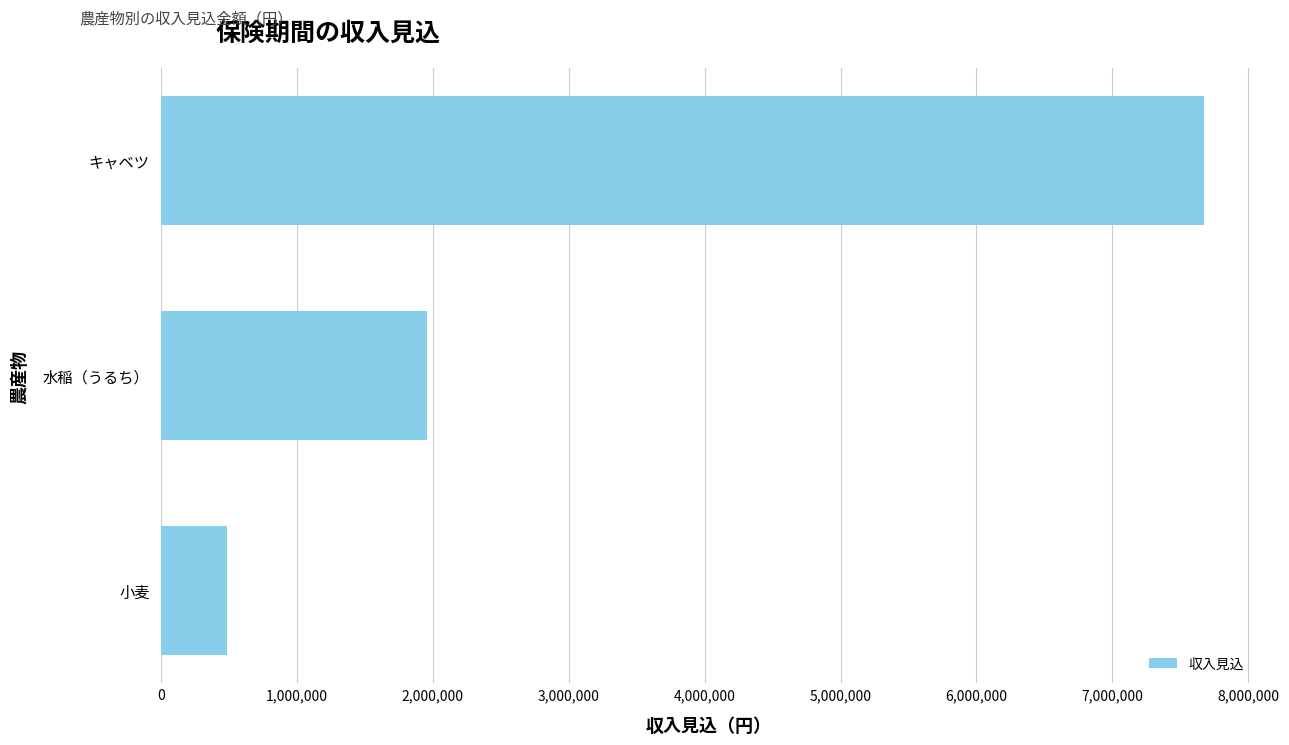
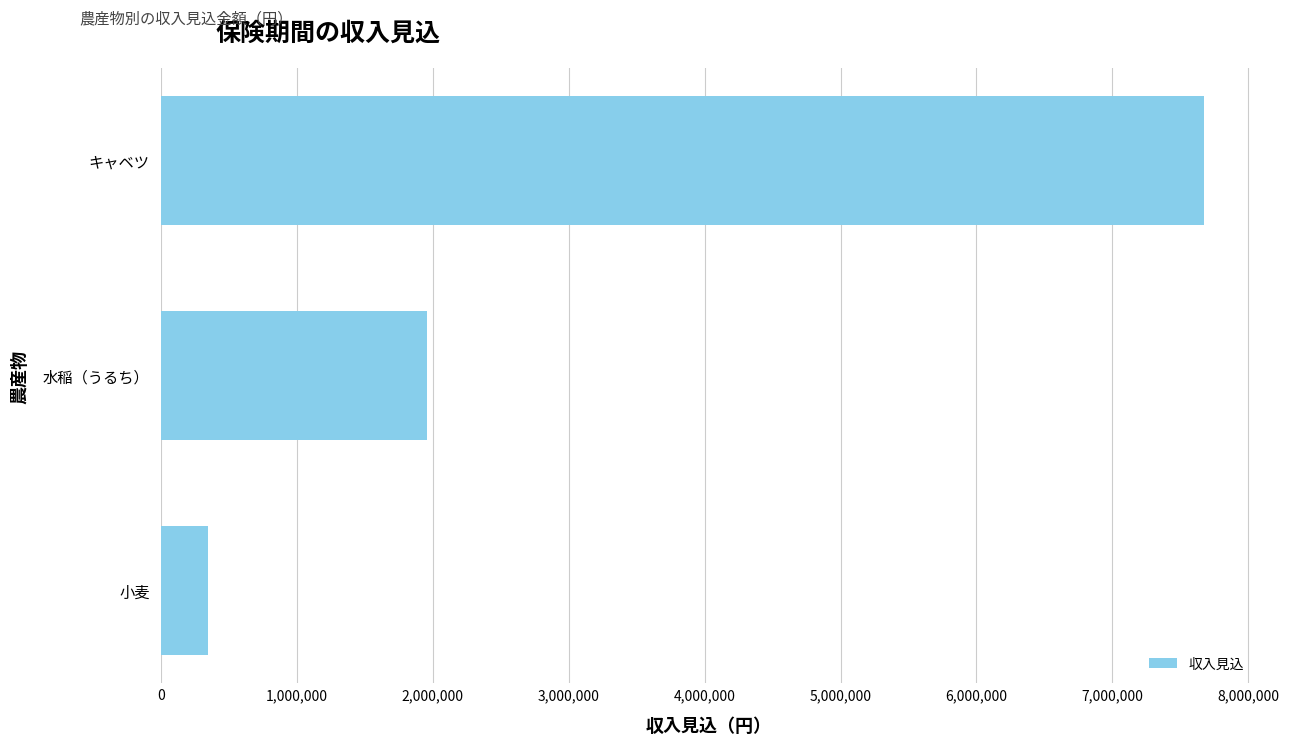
  {
    "キャベツ": "7,670,000",
    "水稲（うるち）": "1,960,000",
-   "小麦": "480,000"
+   "小麦": "350,000"
  }
